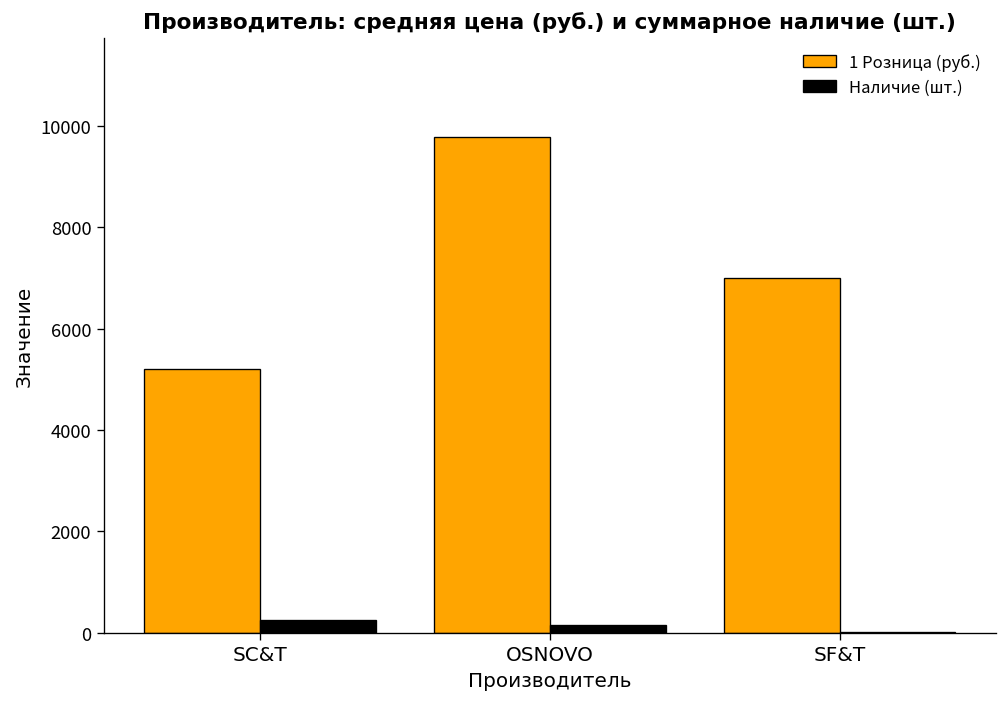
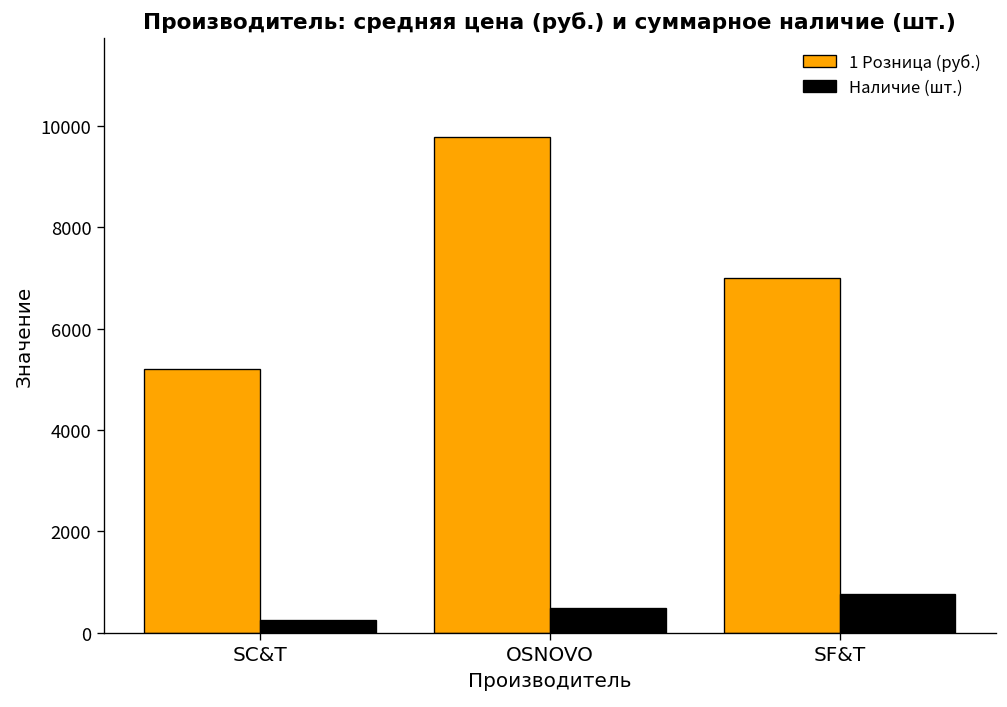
  {
    "1 Розница (руб.)": {
      "SC&T": 5200,
      "OSNOVO": 9800,
      "SF&T": 7000
    },
    "Наличие (шт.)": {
      "SC&T": 200,
-     "OSNOVO": 100,
-     "SF&T": 0
+     "OSNOVO": 500,
+     "SF&T": 800
    }
  }
